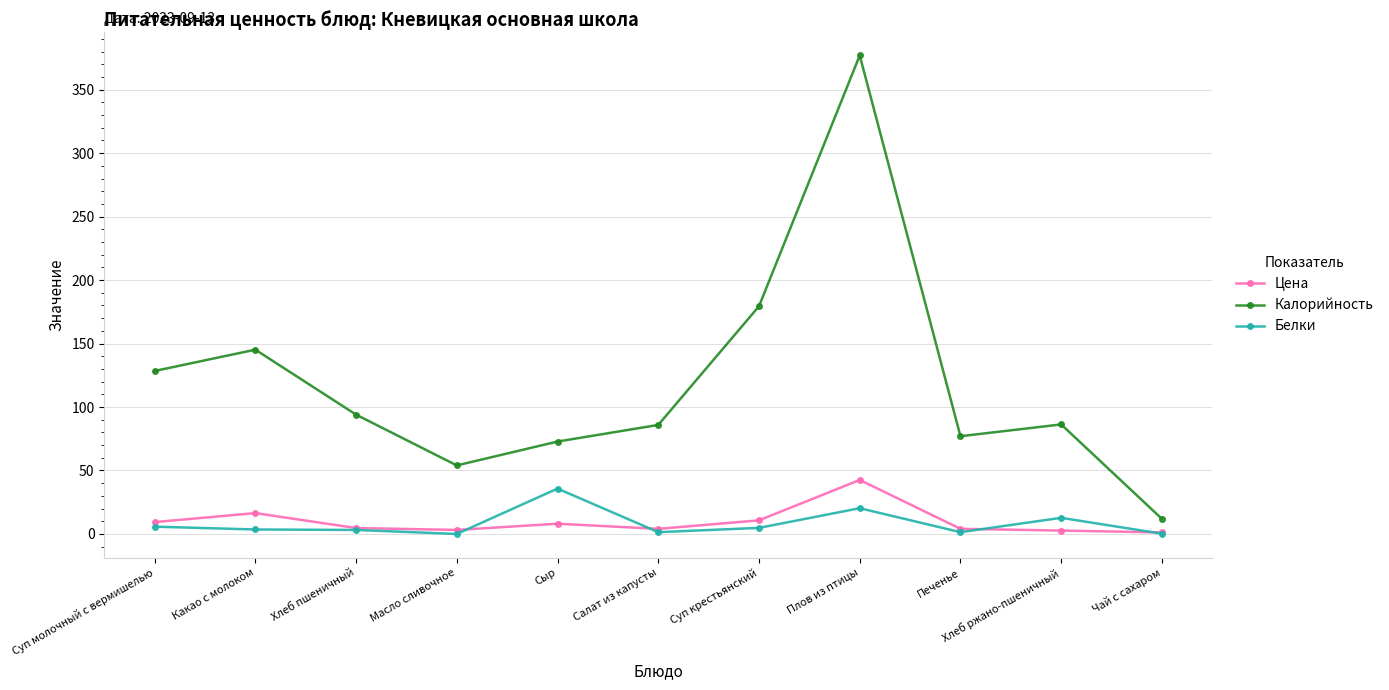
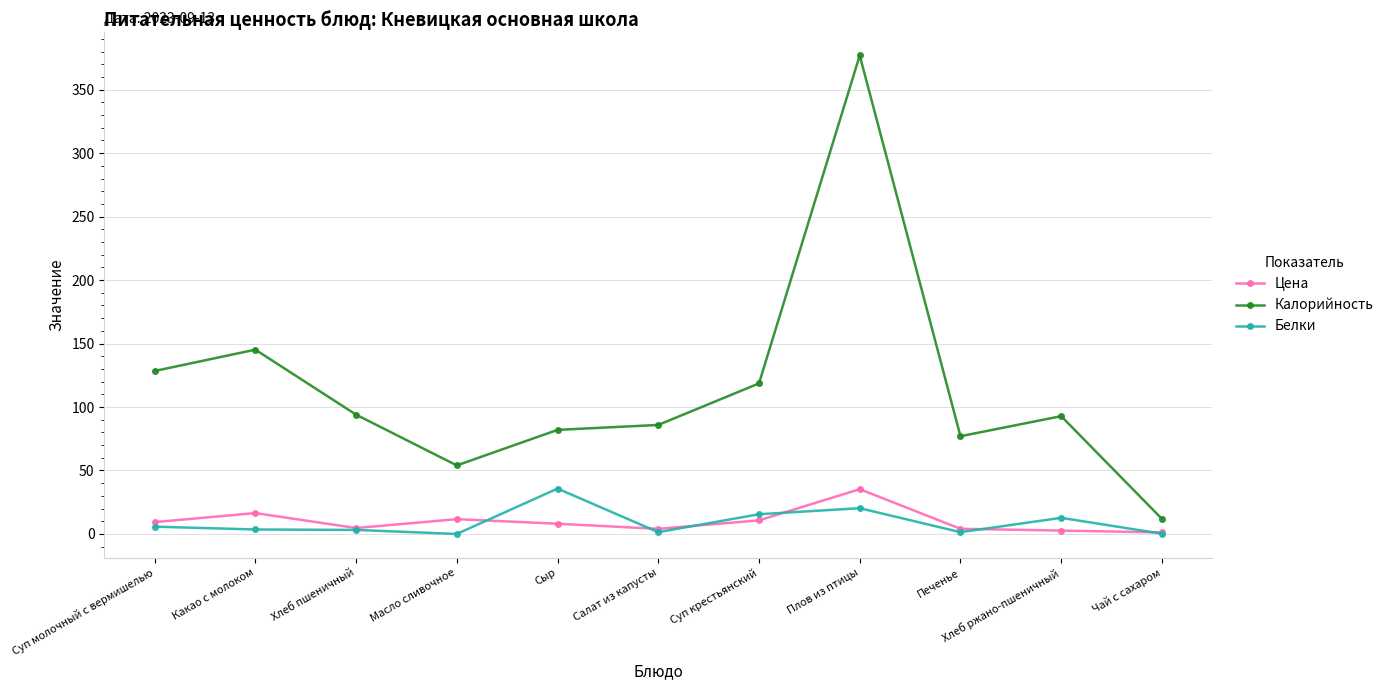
  {
    "Цена": {
      "Суп молочный с вермишелью": 9,
      "Какао с молоком": 16,
-     "Масло сливочное": 3,
+     "Масло сливочное": 12,
      "Сыр": 8,
      "Салат из капусты": 4,
      "Суп крестьянский": 11,
-     "Плов из птицы": 43,
+     "Плов из птицы": 35,
      "Печенье": 4,
      "Хлеб ржано-пшеничный": 3
    },
    "Калорийность": {
      "Суп молочный с вермишелью": 128,
      "Какао с молоком": 145,
      "Хлеб пшеничный": 94,
      "Масло сливочное": 54,
-     "Сыр": 73,
+     "Сыр": 82,
      "Салат из капусты": 86,
-     "Суп крестьянский": 179,
+     "Суп крестьянский": 119,
      "Плов из птицы": 377,
      "Печенье": 77,
-     "Хлеб ржано-пшеничный": 86,
+     "Хлеб ржано-пшеничный": 93,
      "Чай с сахаром": 12
    },
    "Белки": {
      "Суп молочный с вермишелью": 6,
      "Какао с молоком": 4,
      "Масло сливочное": 0,
      "Сыр": 36,
      "Салат из капусты": 1,
-     "Суп крестьянский": 5,
+     "Суп крестьянский": 16,
      "Плов из птицы": 20,
      "Печенье": 1,
      "Хлеб ржано-пшеничный": 13
    }
  }
